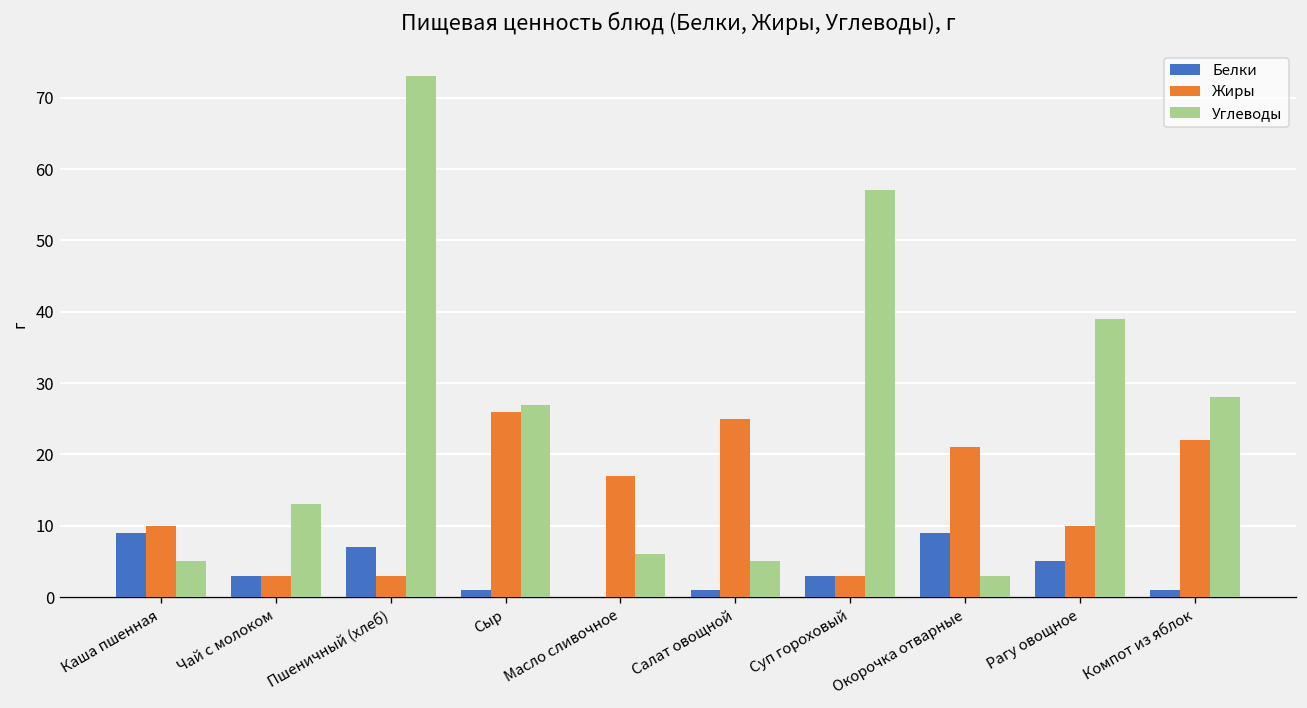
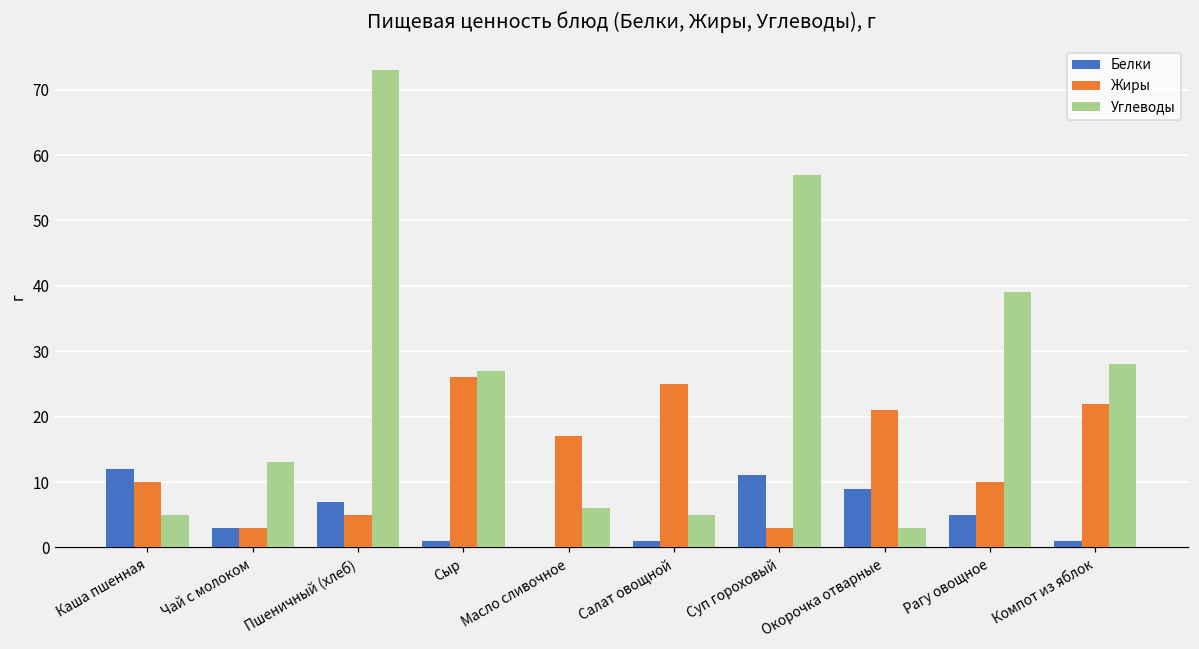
  {
    "Белки": {
-     "Каша пшенная": 9,
+     "Каша пшенная": 12,
      "Чай с молоком": 3,
      "Пшеничный (хлеб)": 7,
      "Сыр": 1,
      "Масло сливочное": 0,
      "Салат овощной": 1,
-     "Суп гороховый": 3,
+     "Суп гороховый": 11,
      "Окорочка отварные": 9,
      "Рагу овощное": 5,
      "Компот из яблок": 1
    },
    "Жиры": {
      "Каша пшенная": 10,
      "Чай с молоком": 3,
-     "Пшеничный (хлеб)": 3,
+     "Пшеничный (хлеб)": 5,
      "Сыр": 26,
      "Масло сливочное": 17,
      "Салат овощной": 25,
      "Суп гороховый": 3,
      "Окорочка отварные": 21,
      "Рагу овощное": 10,
      "Компот из яблок": 22
    },
    "Углеводы": {
      "Каша пшенная": 5,
      "Чай с молоком": 13,
      "Пшеничный (хлеб)": 73,
      "Сыр": 27,
      "Масло сливочное": 6,
      "Салат овощной": 5,
      "Суп гороховый": 57,
      "Окорочка отварные": 3,
      "Рагу овощное": 39,
      "Компот из яблок": 28
    }
  }
